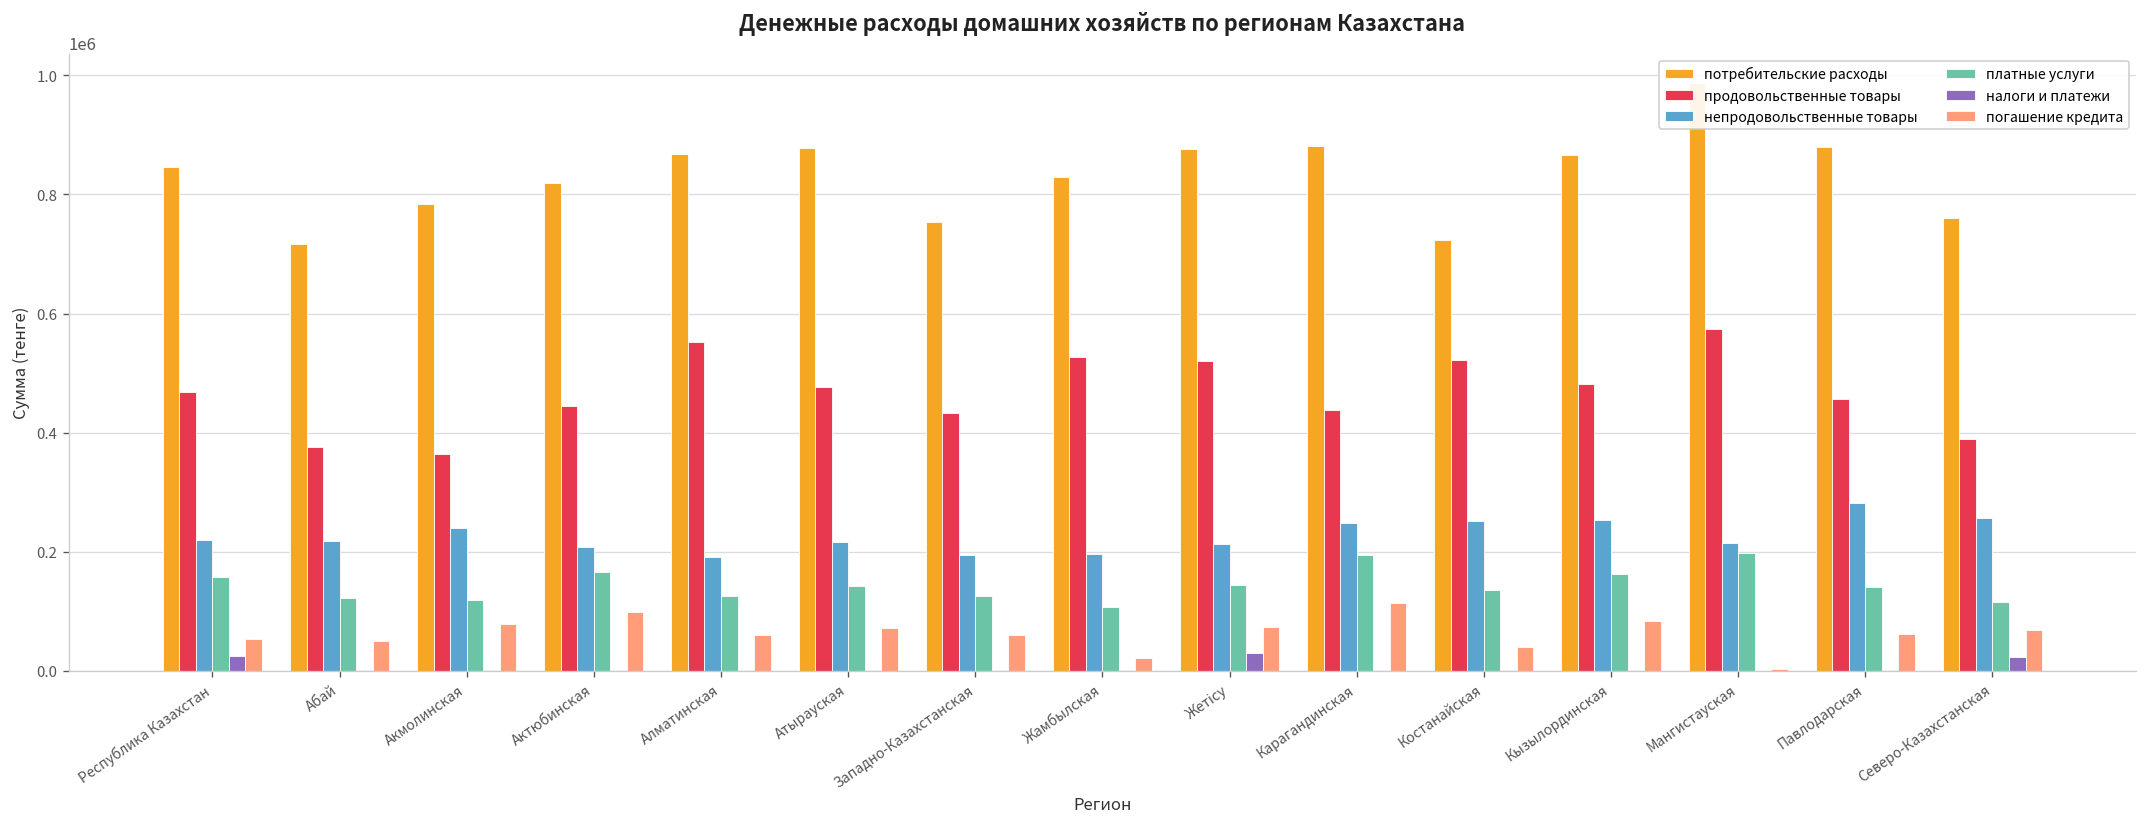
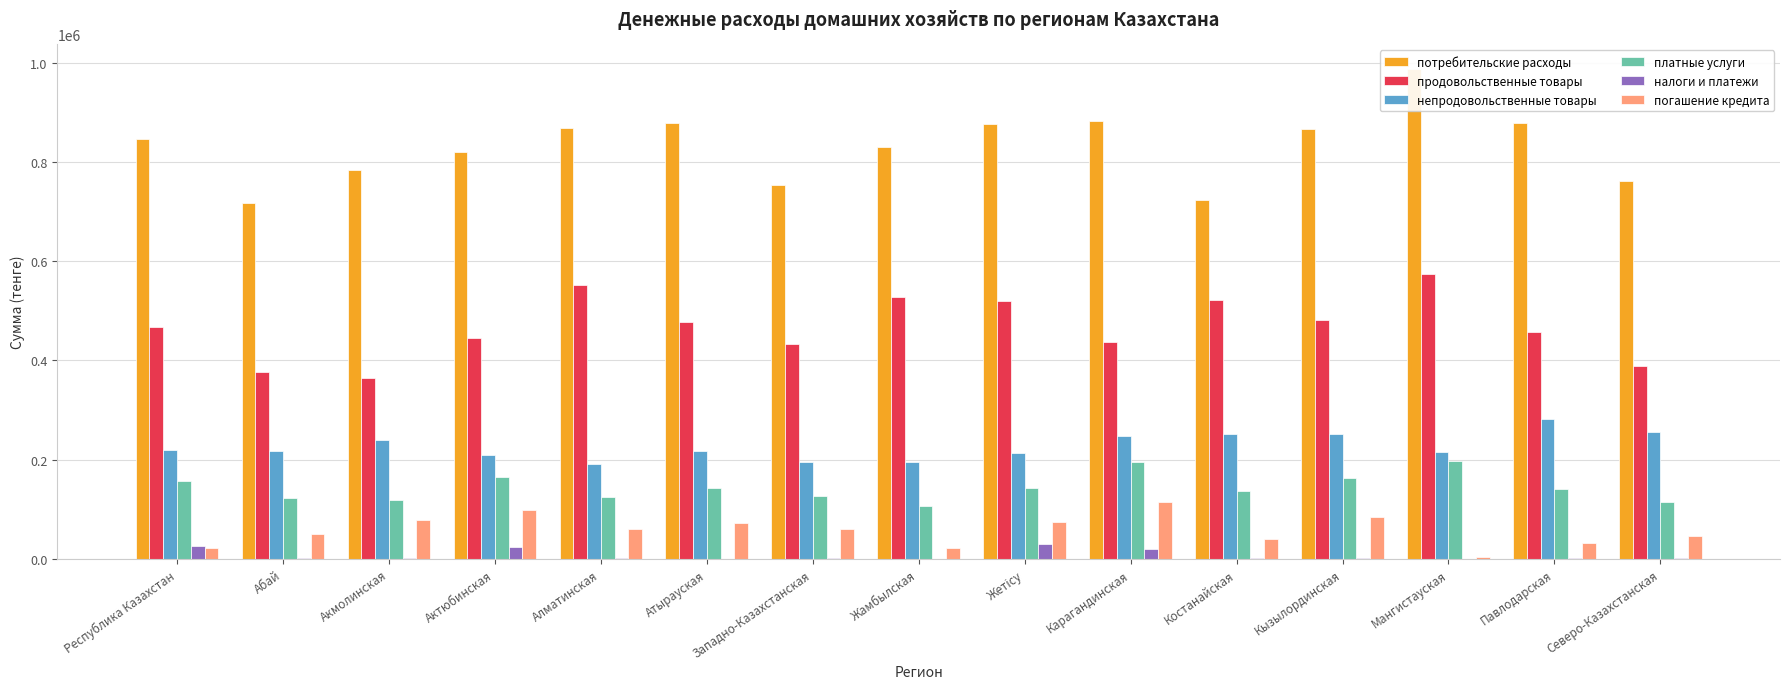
  {
    "потребительские расходы": {
      "Республика Казахстан": 850000,
      "Абай": 720000,
      "Акмолинская": 780000,
      "Актюбинская": 820000,
      "Алматинская": 870000,
      "Атырауская": 880000,
      "Западно-Казахстанская": 750000,
      "Жамбылская": 830000,
      "Жетісу": 880000,
      "Карагандинская": 880000,
      "Костанайская": 720000,
      "Кызылординская": 870000,
      "Павлодарская": 880000,
      "Северо-Казахстанская": 760000
    },
    "продовольственные товары": {
      "Республика Казахстан": 470000,
      "Абай": 380000,
      "Акмолинская": 360000,
      "Актюбинская": 450000,
      "Алматинская": 550000,
      "Атырауская": 480000,
      "Западно-Казахстанская": 430000,
      "Жамбылская": 530000,
      "Жетісу": 520000,
      "Карагандинская": 440000,
      "Костанайская": 520000,
      "Кызылординская": 480000,
      "Мангистауская": 570000,
      "Павлодарская": 460000,
      "Северо-Казахстанская": 390000
    },
    "налоги и платежи": {
      "Республика Казахстан": 30000,
-     "Актюбинская": 0,
+     "Актюбинская": 20000,
      "Жетісу": 30000,
-     "Карагандинская": 0,
-     "Северо-Казахстанская": 20000
+     "Карагандинская": 20000,
+     "Северо-Казахстанская": 0
    },
    "погашение кредита": {
-     "Республика Казахстан": 50000,
+     "Республика Казахстан": 20000,
      "Абай": 50000,
      "Акмолинская": 80000,
      "Актюбинская": 100000,
      "Алматинская": 60000,
      "Атырауская": 70000,
      "Западно-Казахстанская": 60000,
      "Жамбылская": 20000,
      "Жетісу": 70000,
      "Карагандинская": 110000,
      "Костанайская": 40000,
      "Кызылординская": 80000,
-     "Павлодарская": 60000,
-     "Северо-Казахстанская": 70000
+     "Павлодарская": 30000,
+     "Северо-Казахстанская": 50000
    }
  }
